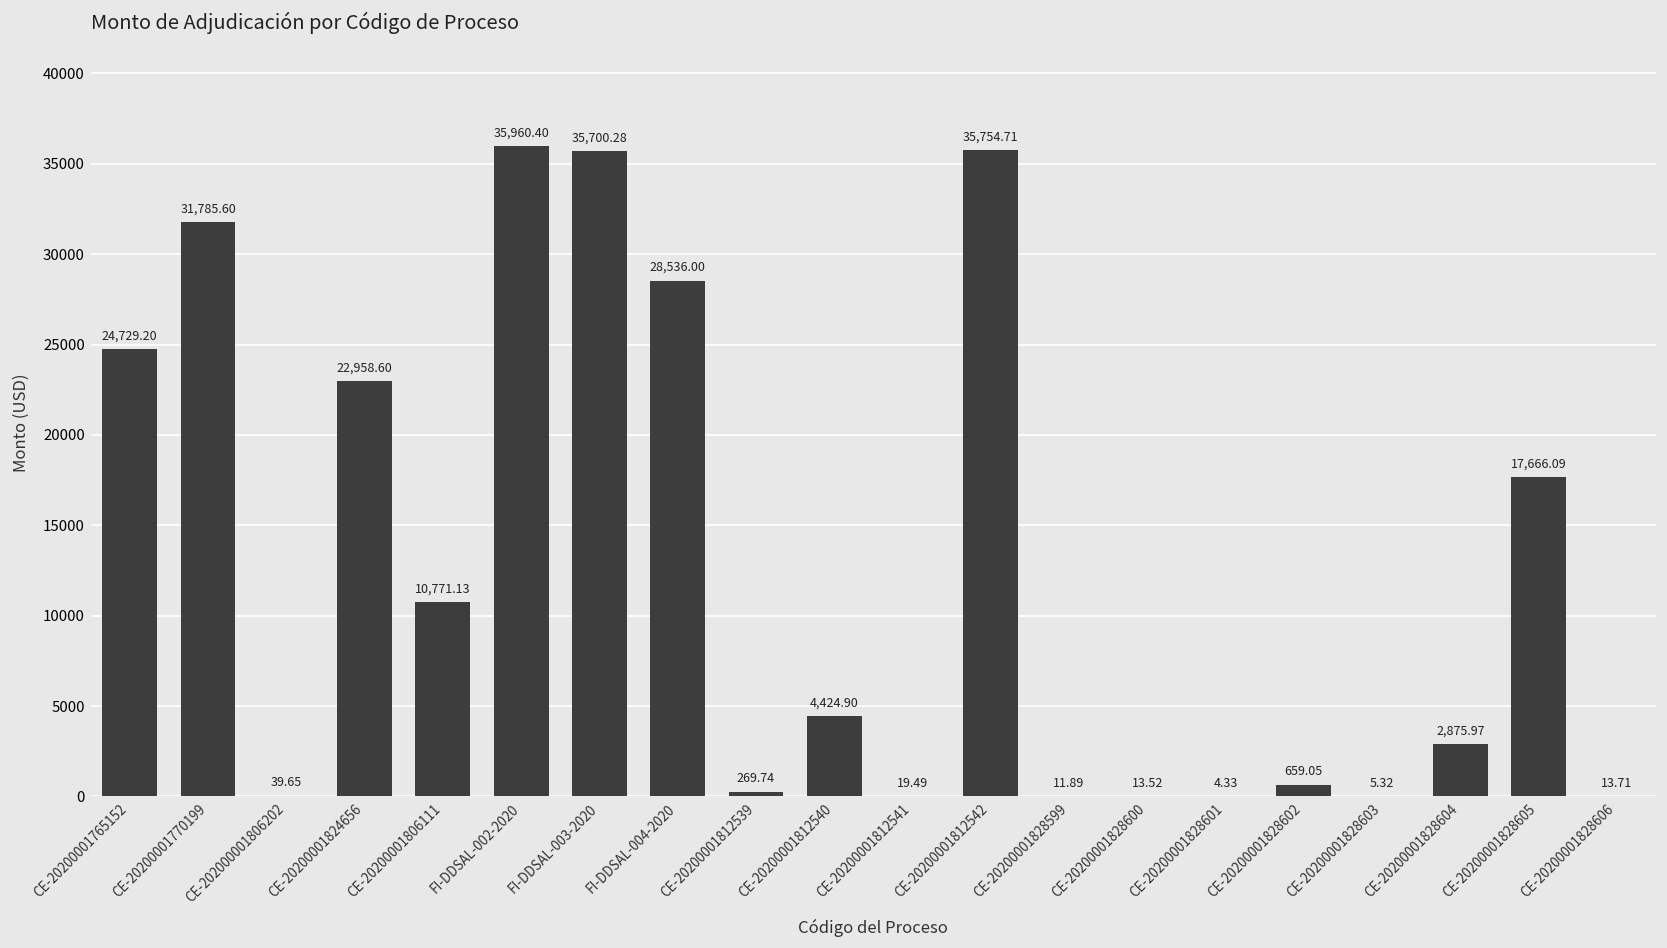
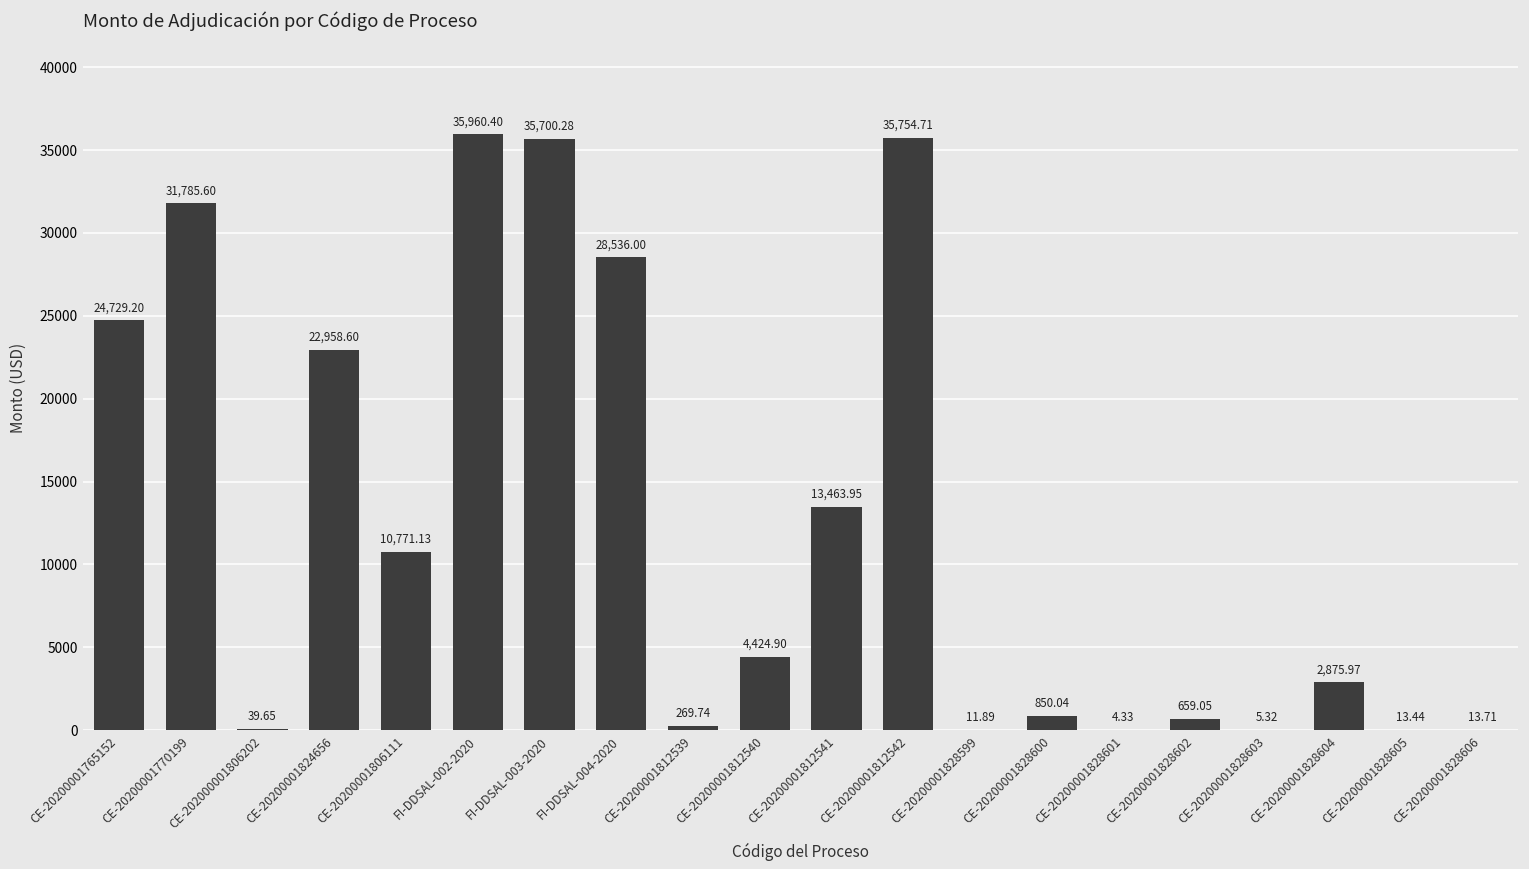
  {
    "CE-20200001765152": "24,729.20",
    "CE-20200001770199": "31,785.60",
    "CE-202000001806202": "39.65",
    "CE-20200001824656": "22,958.60",
    "CE-20200001806111": "10,771.13",
    "FI-DDSAL-002-2020": "35,960.40",
    "FI-DDSAL-003-2020": "35,700.28",
    "FI-DDSAL-004-2020": "28,536.00",
    "CE-20200001812539": "269.74",
    "CE-20200001812540": "4,424.90",
-   "CE-20200001812541": "19.49",
+   "CE-20200001812541": "13,463.95",
    "CE-20200001812542": "35,754.71",
    "CE-20200001828599": "11.89",
-   "CE-20200001828600": "13.52",
+   "CE-20200001828600": "850.04",
    "CE-20200001828601": "4.33",
    "CE-20200001828602": "659.05",
    "CE-20200001828603": "5.32",
    "CE-20200001828604": "2,875.97",
-   "CE-20200001828605": "17,666.09",
+   "CE-20200001828605": "13.44",
    "CE-20200001828606": "13.71"
  }
